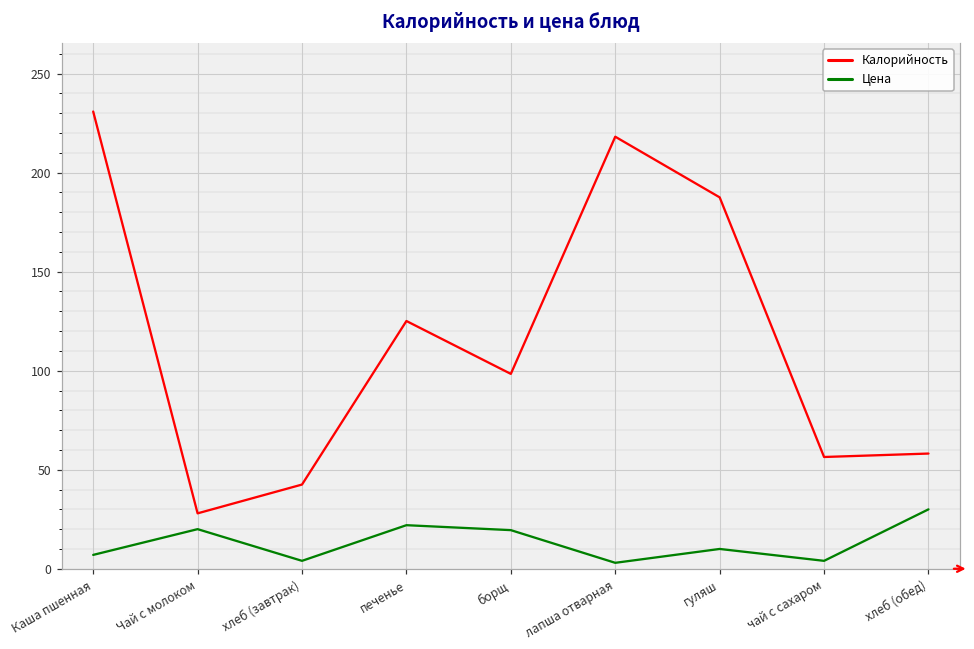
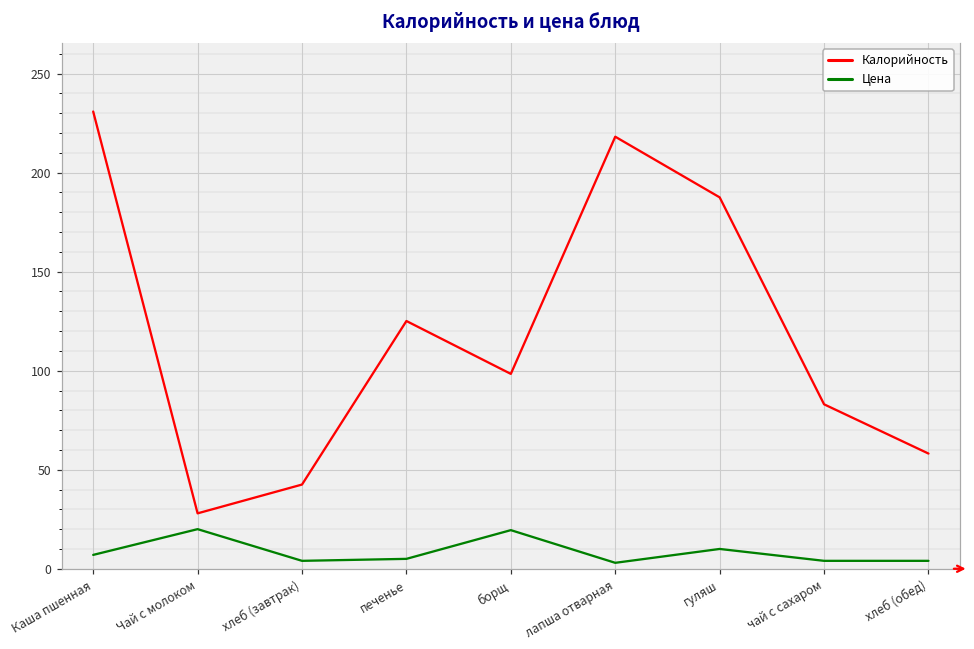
  {
    "Калорийность": {
      "Каша пшенная": 231,
      "Чай с молоком": 28,
      "хлеб (завтрак)": 43,
      "печенье": 125,
      "борщ": 98,
      "лапша отварная": 218,
      "гуляш": 188,
-     "чай с сахаром": 56,
+     "чай с сахаром": 83,
      "хлеб (обед)": 58
    },
    "Цена": {
      "Каша пшенная": 7,
      "Чай с молоком": 20,
      "хлеб (завтрак)": 4,
-     "печенье": 22,
+     "печенье": 5,
      "борщ": 20,
      "лапша отварная": 3,
      "гуляш": 10,
      "чай с сахаром": 4,
-     "хлеб (обед)": 30
+     "хлеб (обед)": 4
    }
  }
